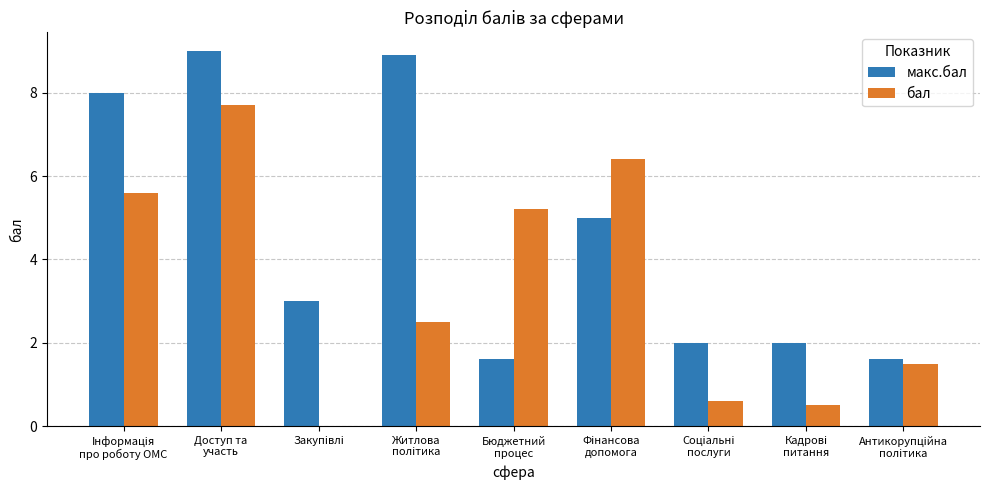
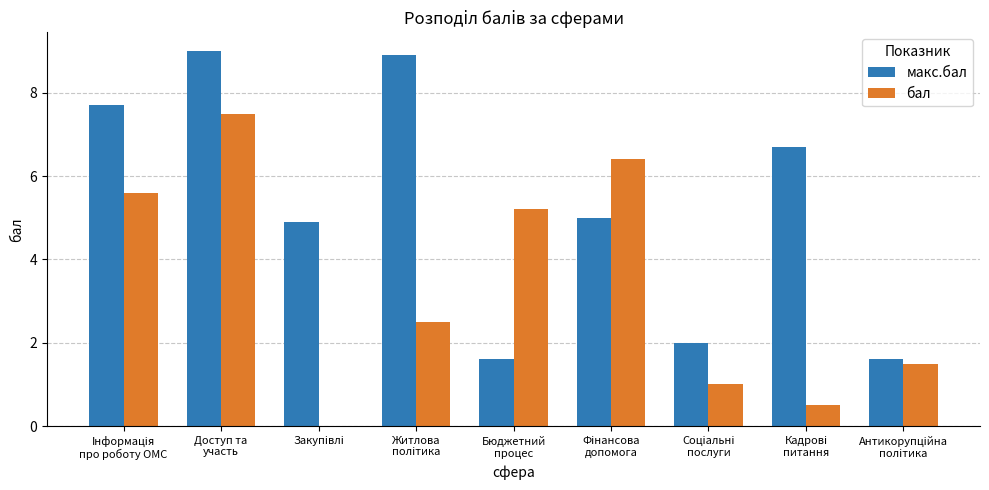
  {
    "макс.бал": {
-     "Інформація про роботу ОМС": 8.0,
+     "Інформація про роботу ОМС": 7.7,
      "Доступ та участь": 9.0,
-     "Закупівлі": 3.0,
+     "Закупівлі": 4.9,
      "Житлова політика": 8.9,
      "Бюджетний процес": 1.6,
      "Фінансова допомога": 5.0,
      "Соціальні послуги": 2.0,
-     "Кадрові питання": 2.0,
+     "Кадрові питання": 6.7,
      "Антикорупційна політика": 1.6
    },
    "бал": {
      "Інформація про роботу ОМС": 5.6,
-     "Доступ та участь": 7.7,
+     "Доступ та участь": 7.5,
      "Закупівлі": 0.0,
      "Житлова політика": 2.5,
      "Бюджетний процес": 5.2,
      "Фінансова допомога": 6.4,
-     "Соціальні послуги": 0.6,
+     "Соціальні послуги": 1.0,
      "Кадрові питання": 0.5,
      "Антикорупційна політика": 1.5
    }
  }
